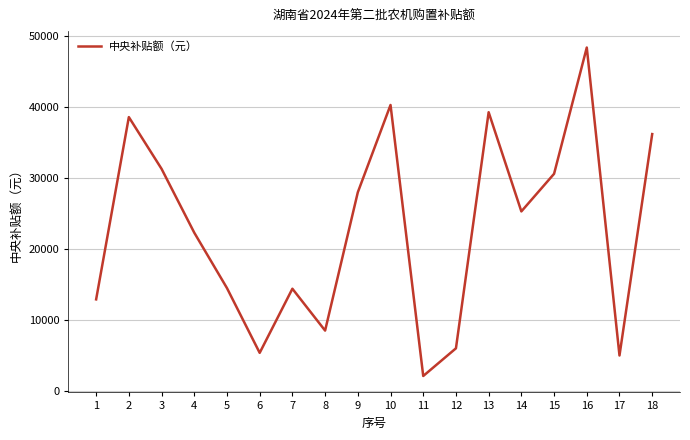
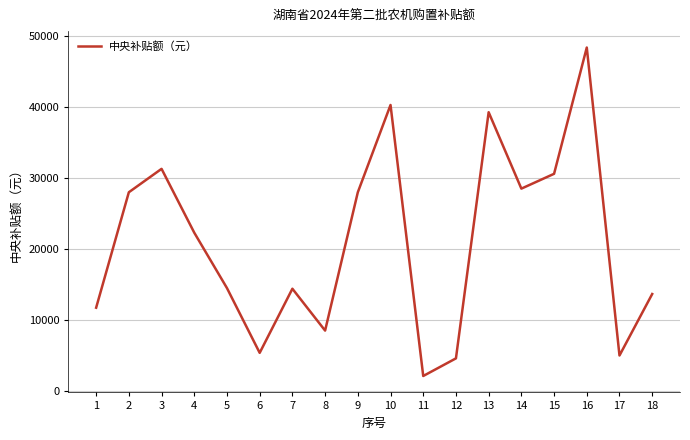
  {
-   "1": 13000,
-   "2": 39000,
+   "1": 12000,
+   "2": 28000,
    "3": 31000,
    "4": 22000,
    "5": 14000,
    "6": 5000,
    "7": 14000,
    "8": 9000,
    "9": 28000,
    "10": 40000,
    "11": 2000,
-   "12": 6000,
+   "12": 5000,
    "13": 39000,
-   "14": 25000,
+   "14": 29000,
    "15": 31000,
    "16": 48000,
    "17": 5000,
-   "18": 36000
+   "18": 14000
  }
